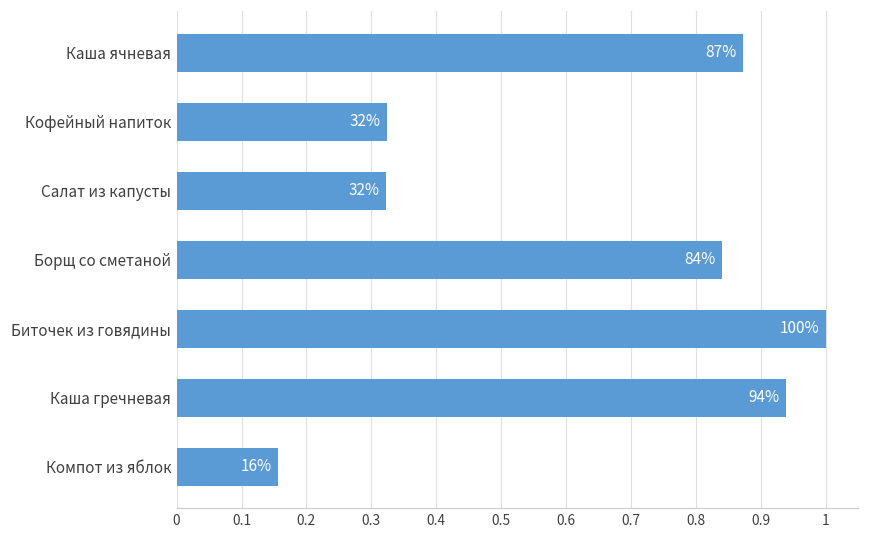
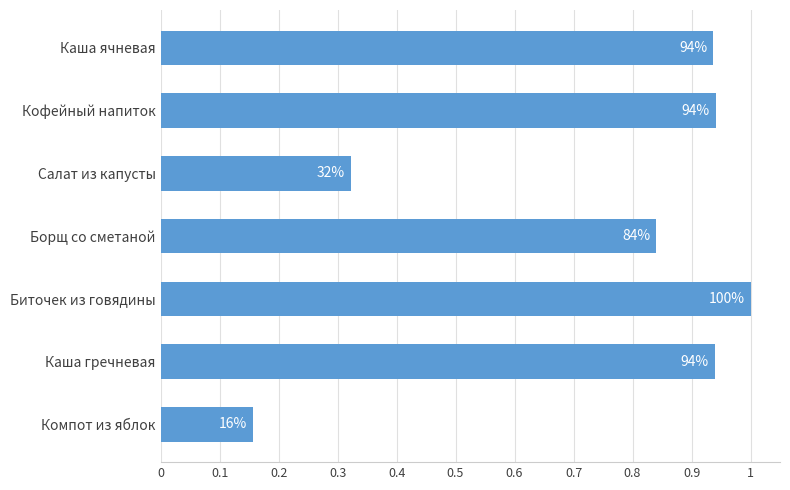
  {
-   "Каша ячневая": "87%",
-   "Кофейный напиток": "32%",
+   "Каша ячневая": "94%",
+   "Кофейный напиток": "94%",
    "Салат из капусты": "32%",
    "Борщ со сметаной": "84%",
    "Биточек из говядины": "100%",
    "Каша гречневая": "94%",
    "Компот из яблок": "16%"
  }
